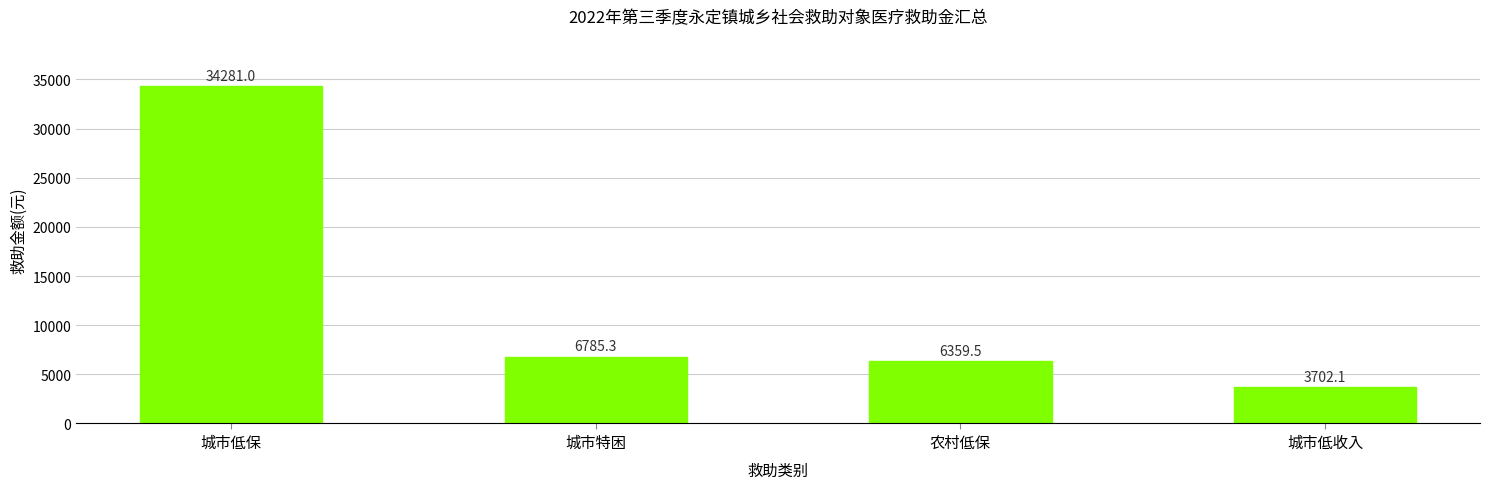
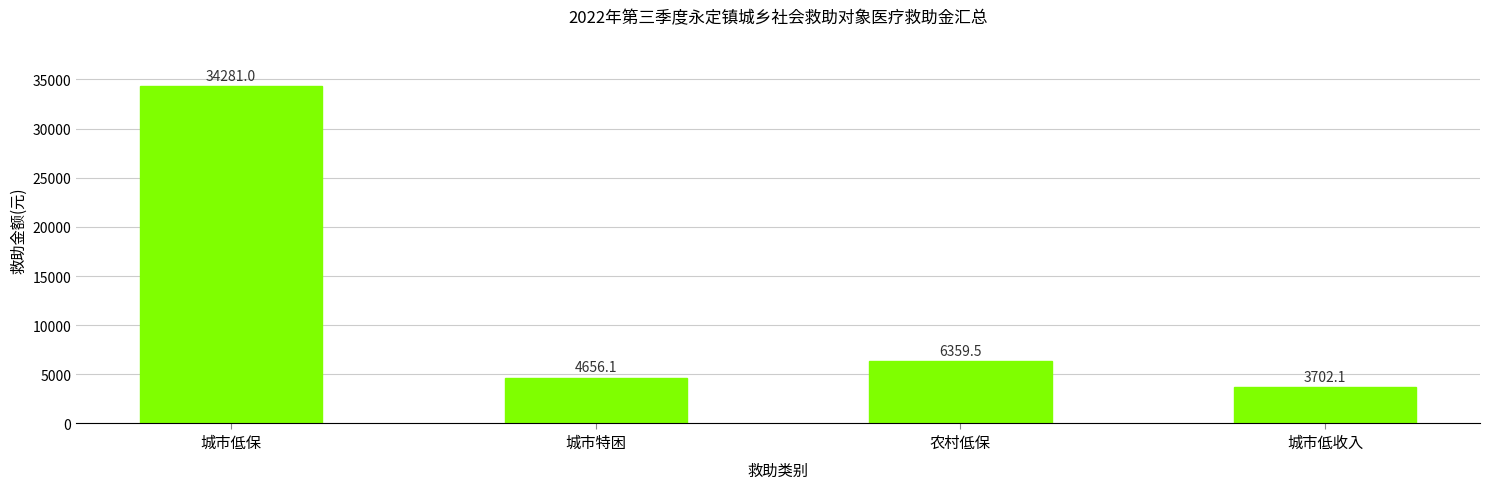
  {
    "城市低保": 34281.0,
-   "城市特困": 6785.3,
+   "城市特困": 4656.1,
    "农村低保": 6359.5,
    "城市低收入": 3702.1
  }
